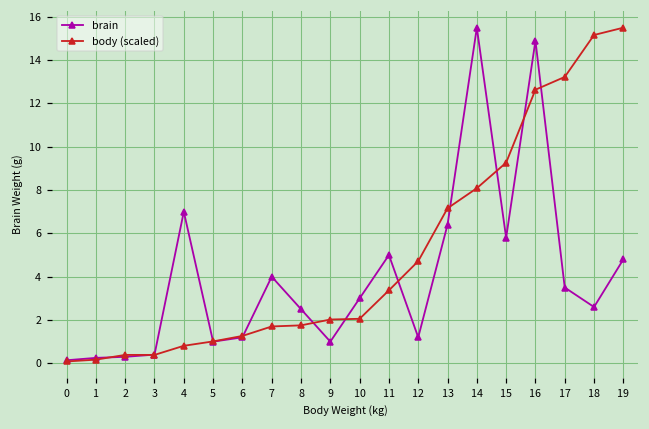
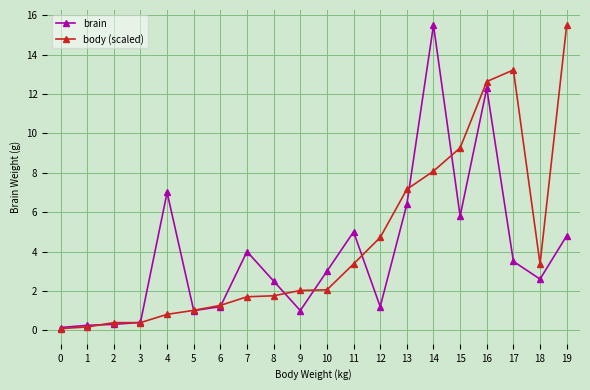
  {
    "brain": {
      "4": 7.0,
      "7": 4.0,
      "8": 2.5,
      "9": 1.0,
      "10": 3.0,
      "11": 5.0,
      "12": 1.2,
      "13": 6.4,
      "14": 15.5,
      "15": 5.8,
-     "16": 14.9,
+     "16": 12.3,
      "17": 3.5,
      "18": 2.6,
      "19": 4.8
    },
    "body (scaled)": {
      "4": 0.8,
      "7": 1.7,
      "8": 1.8,
      "9": 2.0,
      "10": 2.1,
      "11": 3.4,
      "12": 4.7,
      "13": 7.2,
      "14": 8.1,
      "15": 9.3,
      "16": 12.6,
      "17": 13.2,
-     "18": 15.2,
+     "18": 3.4,
      "19": 15.5
    }
  }
